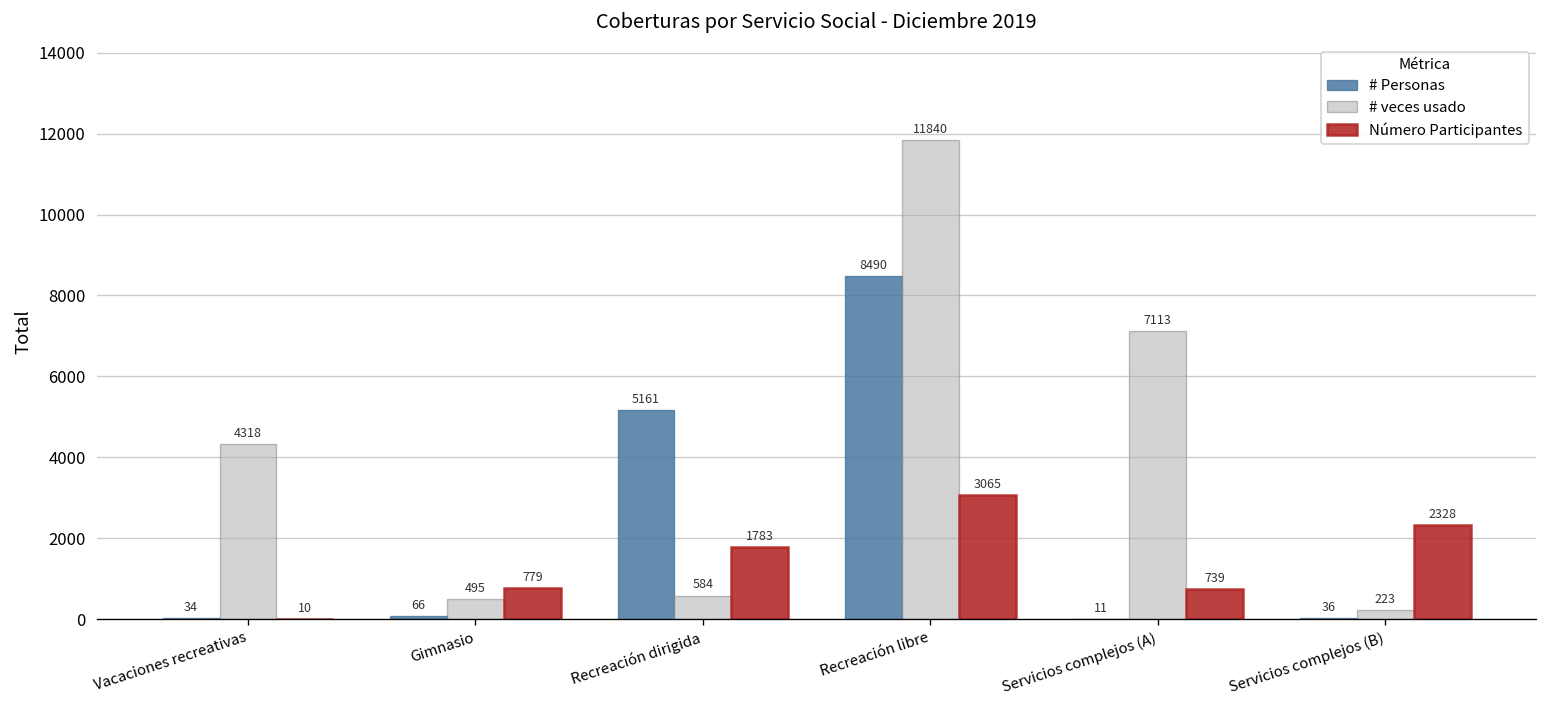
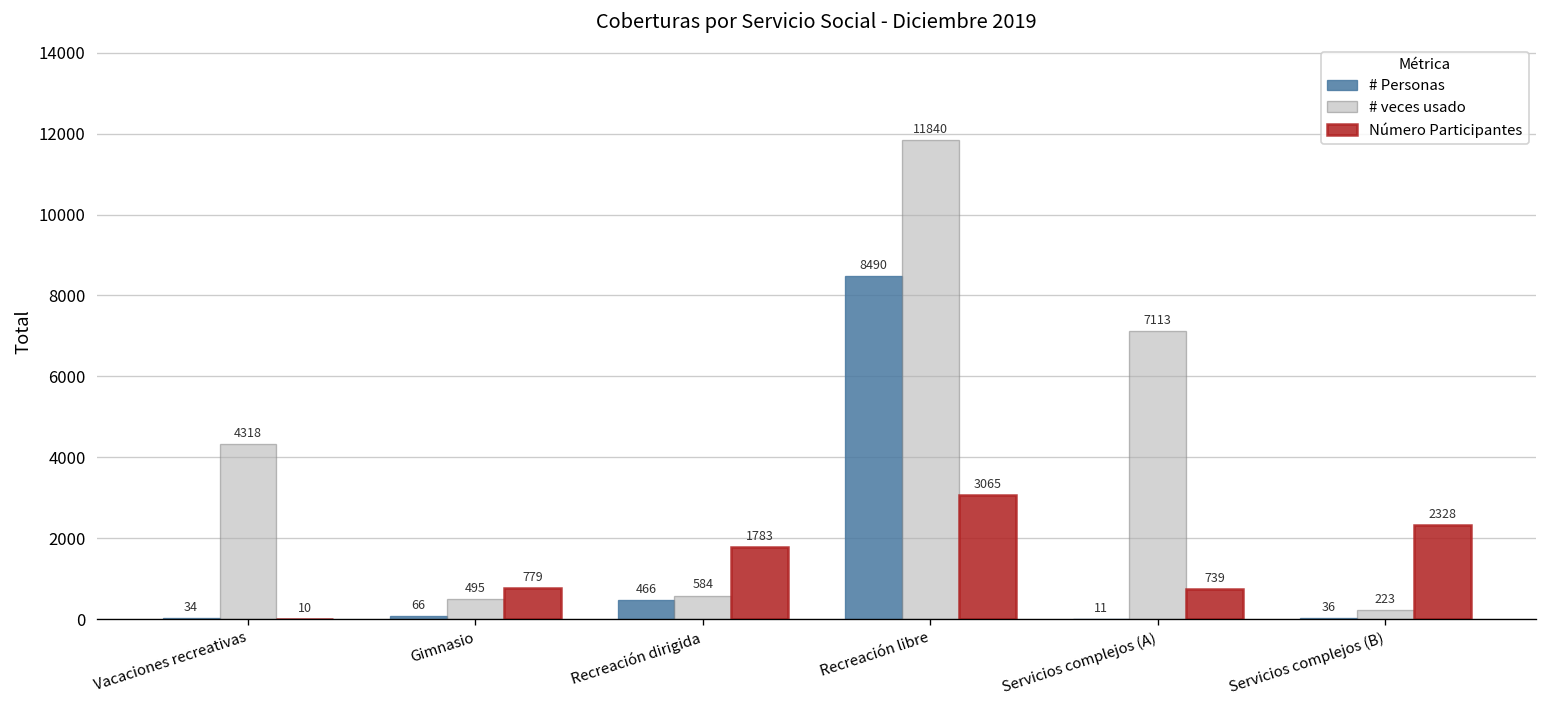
  {
    "# Personas": {
      "Vacaciones recreativas": 34,
      "Gimnasio": 66,
-     "Recreación dirigida": 5161,
+     "Recreación dirigida": 466,
      "Recreación libre": 8490,
      "Servicios complejos (A)": 11,
      "Servicios complejos (B)": 36
    },
    "# veces usado": {
      "Vacaciones recreativas": 4318,
      "Gimnasio": 495,
      "Recreación dirigida": 584,
      "Recreación libre": 11840,
      "Servicios complejos (A)": 7113,
      "Servicios complejos (B)": 223
    },
    "Número Participantes": {
      "Vacaciones recreativas": 10,
      "Gimnasio": 779,
      "Recreación dirigida": 1783,
      "Recreación libre": 3065,
      "Servicios complejos (A)": 739,
      "Servicios complejos (B)": 2328
    }
  }
